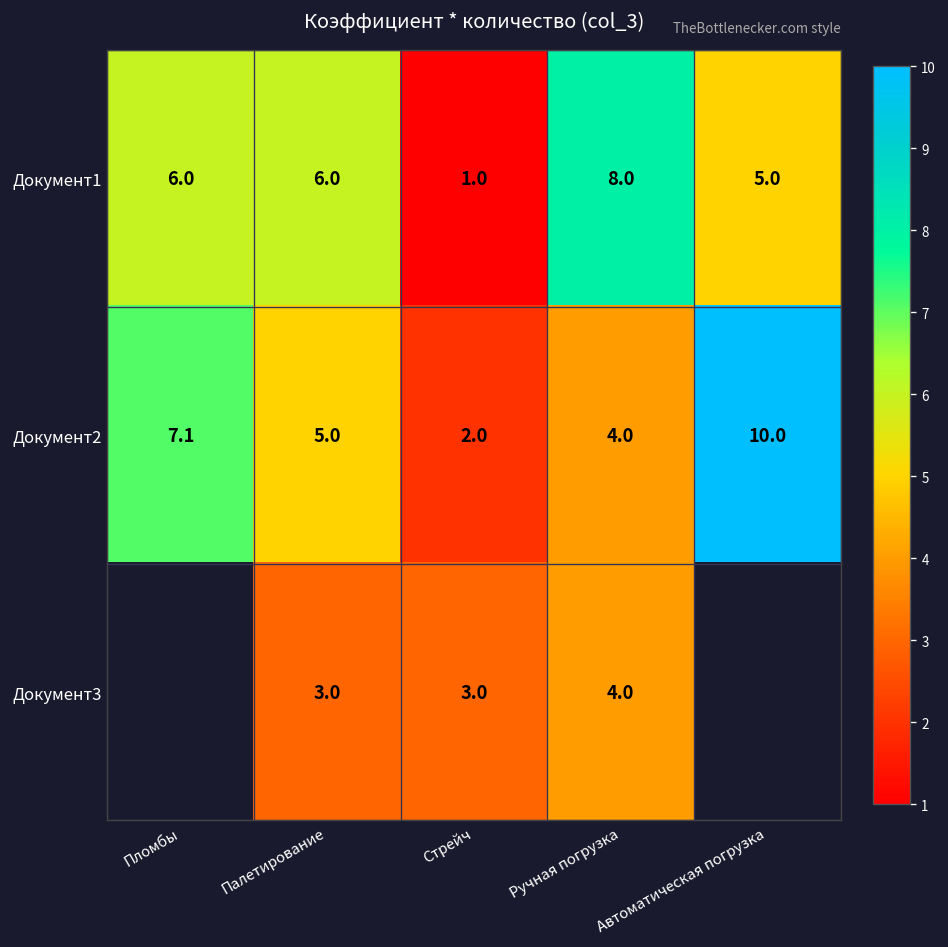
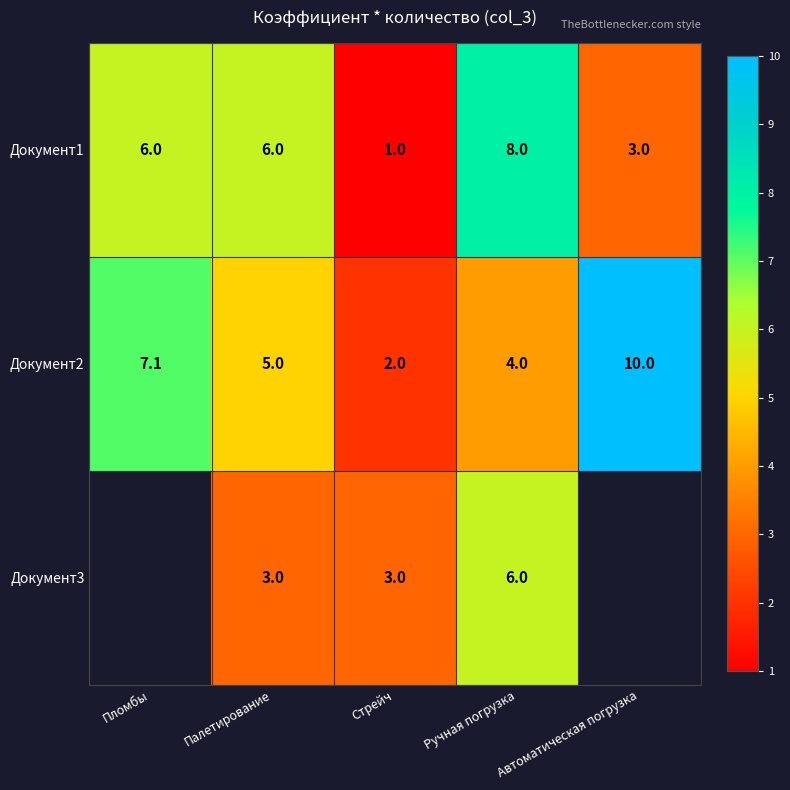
  {
    "Документ1": {
      "Пломбы": 6.0,
      "Палетирование": 6.0,
      "Стрейч": 1.0,
      "Ручная погрузка": 8.0,
-     "Автоматическая погрузка": 5.0
+     "Автоматическая погрузка": 3.0
    },
    "Документ2": {
      "Пломбы": 7.1,
      "Палетирование": 5.0,
      "Стрейч": 2.0,
      "Ручная погрузка": 4.0,
      "Автоматическая погрузка": 10.0
    },
    "Документ3": {
      "Палетирование": 3.0,
      "Стрейч": 3.0,
-     "Ручная погрузка": 4.0
+     "Ручная погрузка": 6.0
    }
  }
